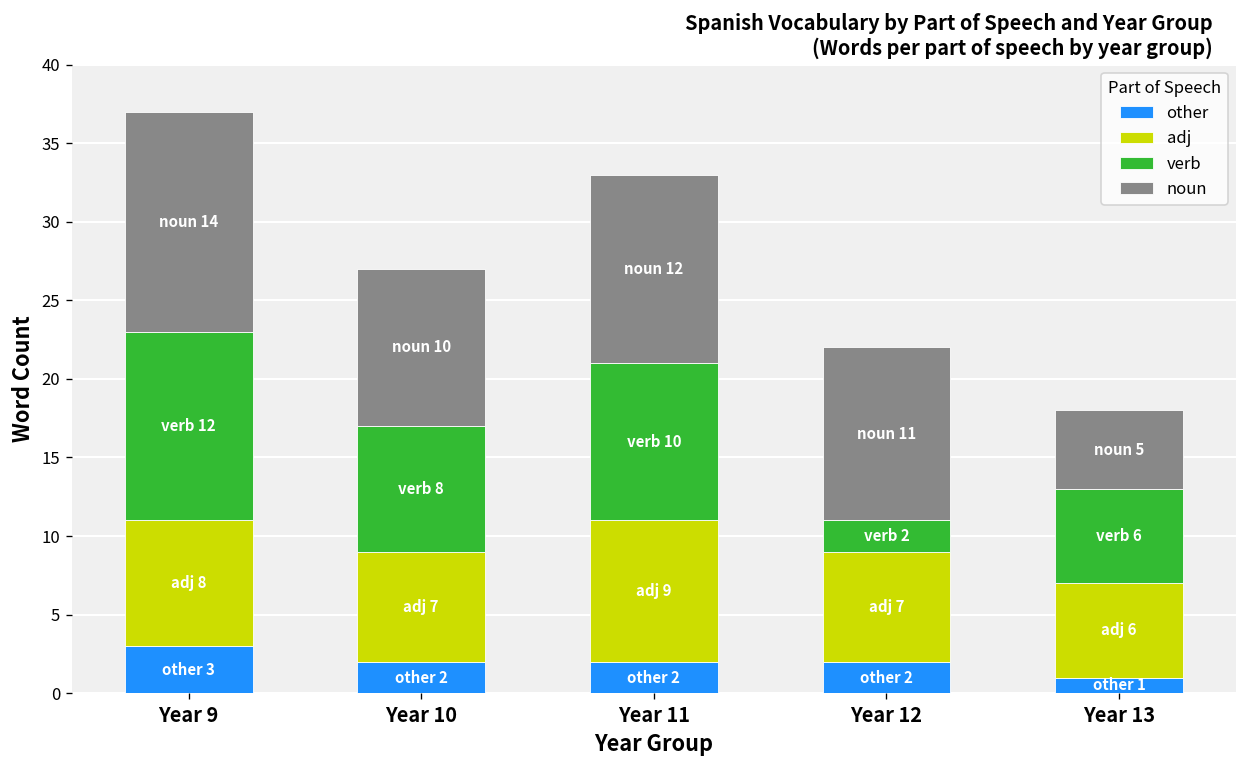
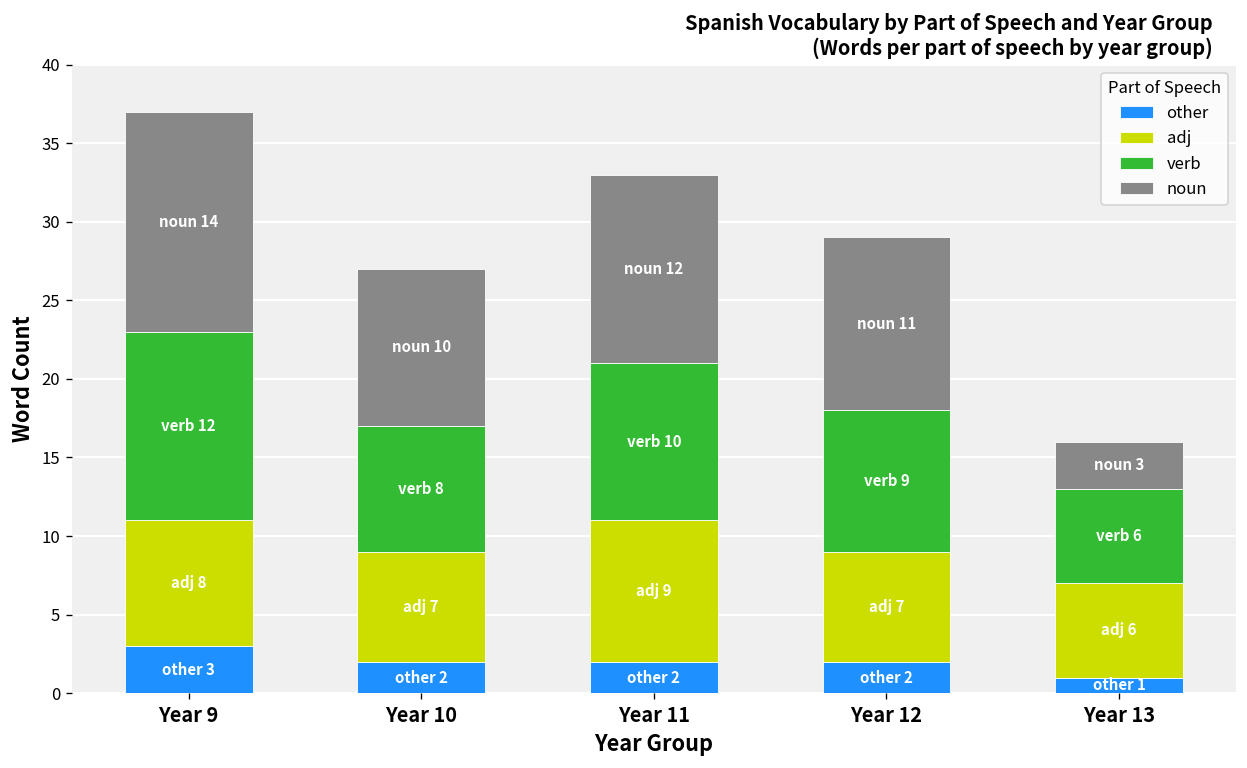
  {
    "other": {
      "Year 9": 3,
      "Year 10": 2,
      "Year 11": 2,
      "Year 12": 2,
      "Year 13": 1
    },
    "adj": {
      "Year 9": 8,
      "Year 10": 7,
      "Year 11": 9,
      "Year 12": 7,
      "Year 13": 6
    },
    "verb": {
      "Year 9": 12,
      "Year 10": 8,
      "Year 11": 10,
-     "Year 12": 2,
+     "Year 12": 9,
      "Year 13": 6
    },
    "noun": {
      "Year 9": 14,
      "Year 10": 10,
      "Year 11": 12,
      "Year 12": 11,
-     "Year 13": 5
+     "Year 13": 3
    }
  }
